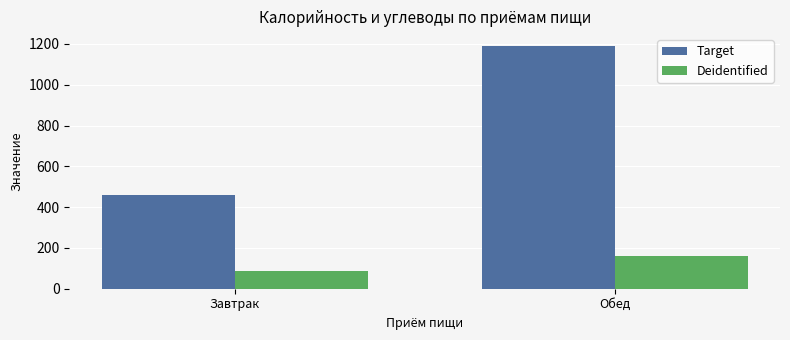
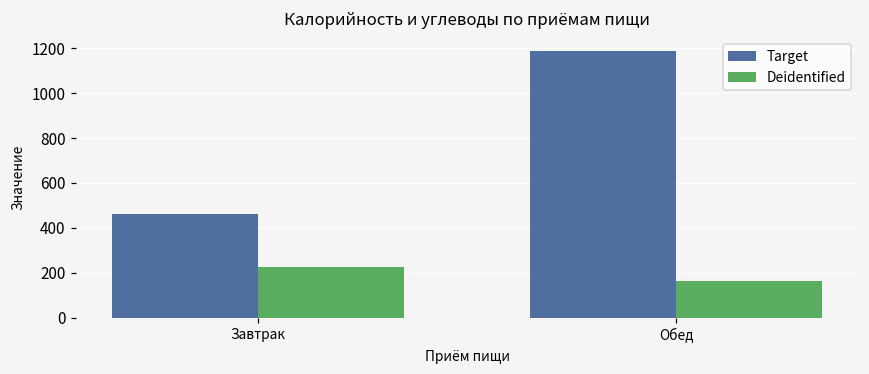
  {
    "Target": {
      "Завтрак": 460,
      "Обед": 1190
    },
    "Deidentified": {
-     "Завтрак": 90,
+     "Завтрак": 230,
      "Обед": 160
    }
  }
